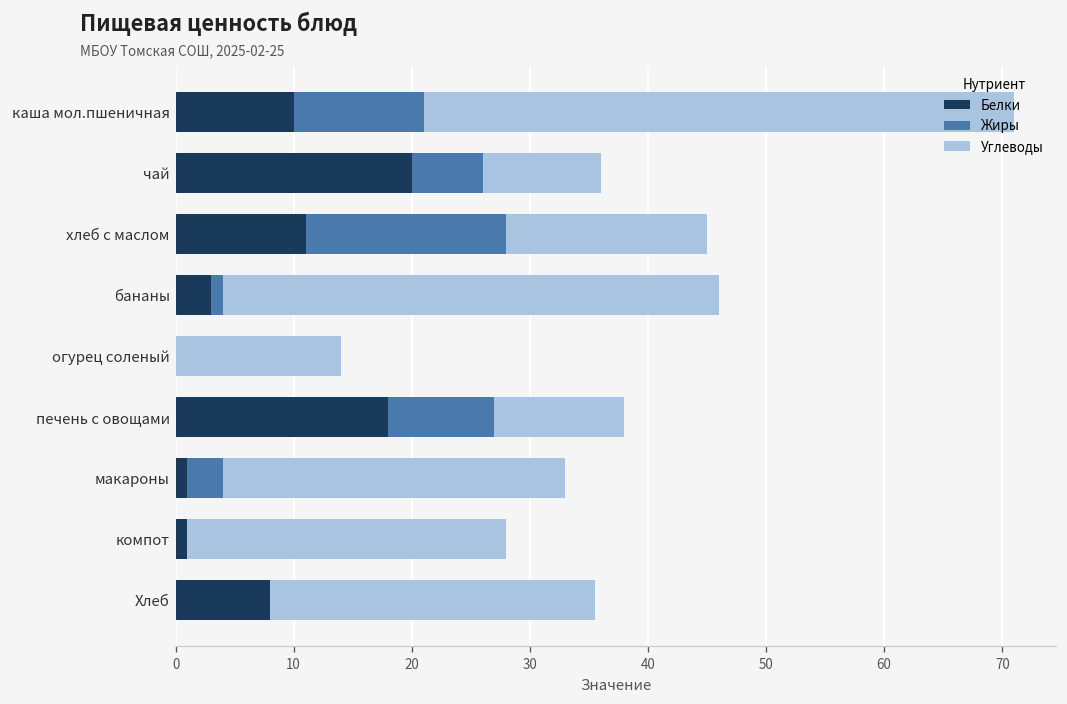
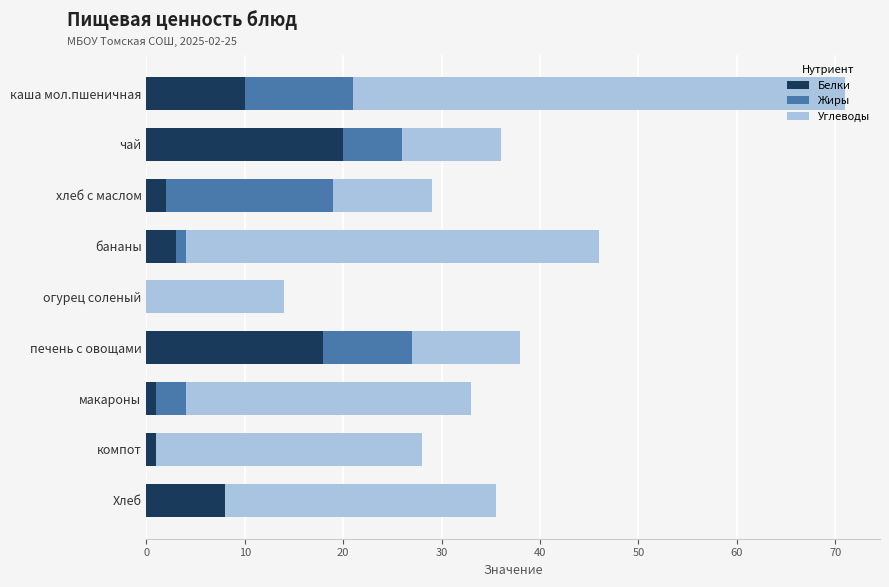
  {
    "Белки": {
      "каша мол.пшеничная": 10,
      "чай": 20,
-     "хлеб с маслом": 11,
+     "хлеб с маслом": 2,
      "бананы": 3,
      "огурец соленый": 0,
      "печень с овощами": 18,
      "макароны": 1,
      "компот": 1,
      "Хлеб": 8
    },
    "Жиры": {
      "каша мол.пшеничная": 11,
      "чай": 6,
      "хлеб с маслом": 17,
      "бананы": 1,
      "огурец соленый": 0,
      "печень с овощами": 9,
      "макароны": 3,
      "компот": 0,
      "Хлеб": 0
    },
    "Углеводы": {
      "каша мол.пшеничная": 50,
      "чай": 10,
-     "хлеб с маслом": 17,
+     "хлеб с маслом": 10,
      "бананы": 42,
      "огурец соленый": 14,
      "печень с овощами": 11,
      "макароны": 29,
      "компот": 27,
      "Хлеб": 28
    }
  }
